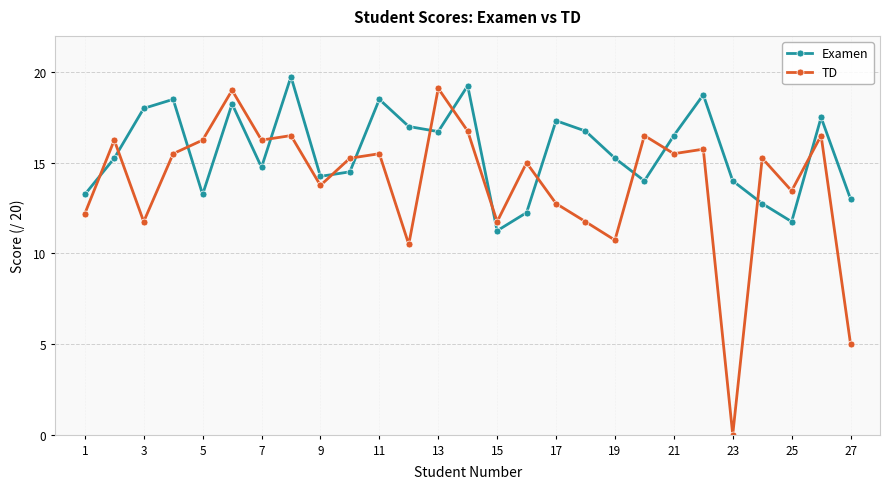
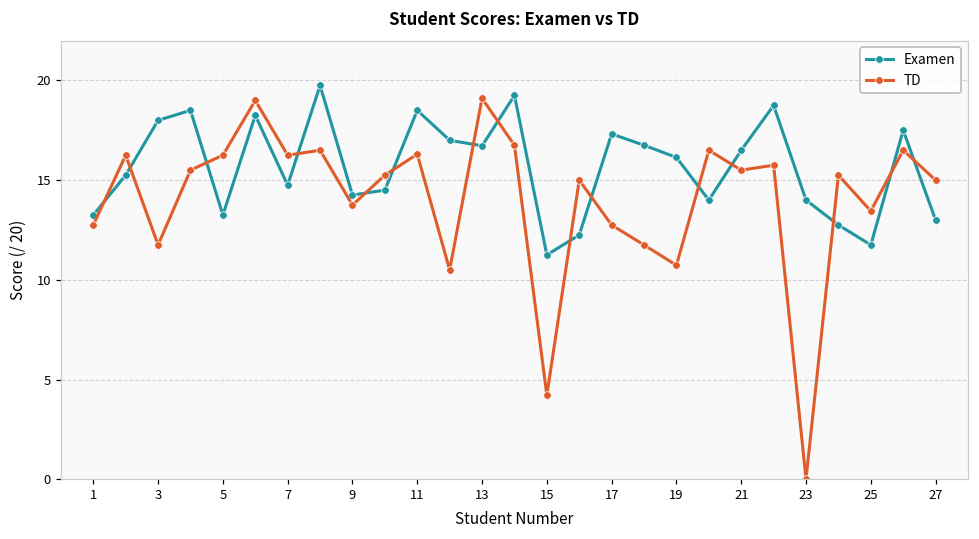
  {
    "Examen": {
      "1": 13.3,
      "3": 18.0,
      "5": 13.3,
      "7": 14.8,
      "9": 14.3,
      "11": 18.5,
      "13": 16.7,
      "15": 11.3,
      "17": 17.3,
-     "19": 15.3,
+     "19": 16.1,
      "21": 16.5,
      "23": 14.0,
      "25": 11.8,
      "27": 13.0
    },
    "TD": {
-     "1": 12.2,
+     "1": 12.8,
      "3": 11.8,
      "5": 16.3,
      "7": 16.3,
      "9": 13.8,
-     "11": 15.5,
+     "11": 16.3,
      "13": 19.1,
-     "15": 11.8,
+     "15": 4.2,
      "17": 12.8,
      "19": 10.7,
      "21": 15.5,
      "23": 0.0,
      "25": 13.5,
-     "27": 5
+     "27": 15
    }
  }
